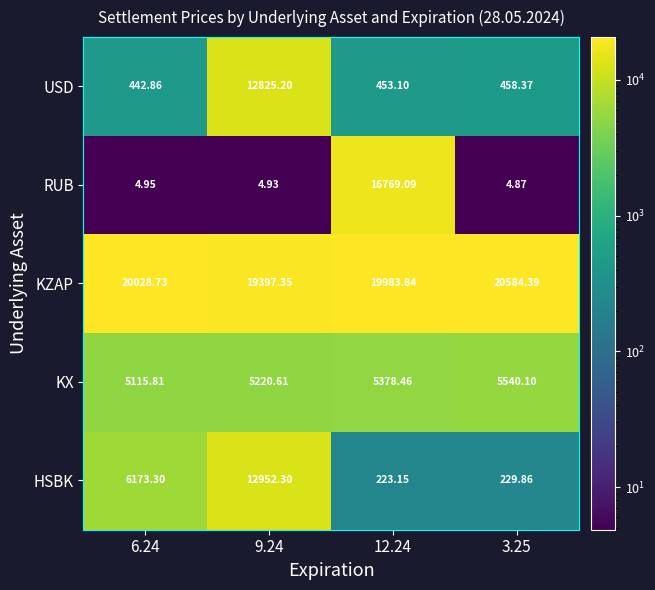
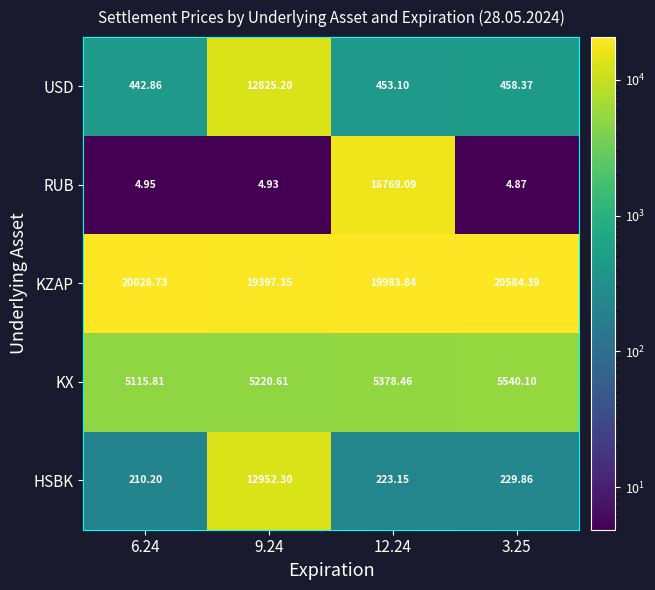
  {
    "USD": {
      "6.24": 442.86,
      "9.24": 12825.20,
      "12.24": 453.10,
      "3.25": 458.37
    },
    "RUB": {
      "6.24": 4.95,
      "9.24": 4.93,
      "12.24": 16769.09,
      "3.25": 4.87
    },
    "KZAP": {
      "6.24": 20028.73,
      "9.24": 19397.35,
      "12.24": 19983.84,
      "3.25": 20584.39
    },
    "KX": {
      "6.24": 5115.81,
      "9.24": 5220.61,
      "12.24": 5378.46,
      "3.25": 5540.10
    },
    "HSBK": {
-     "6.24": 6173.30,
+     "6.24": 210.20,
      "9.24": 12952.30,
      "12.24": 223.15,
      "3.25": 229.86
    }
  }
